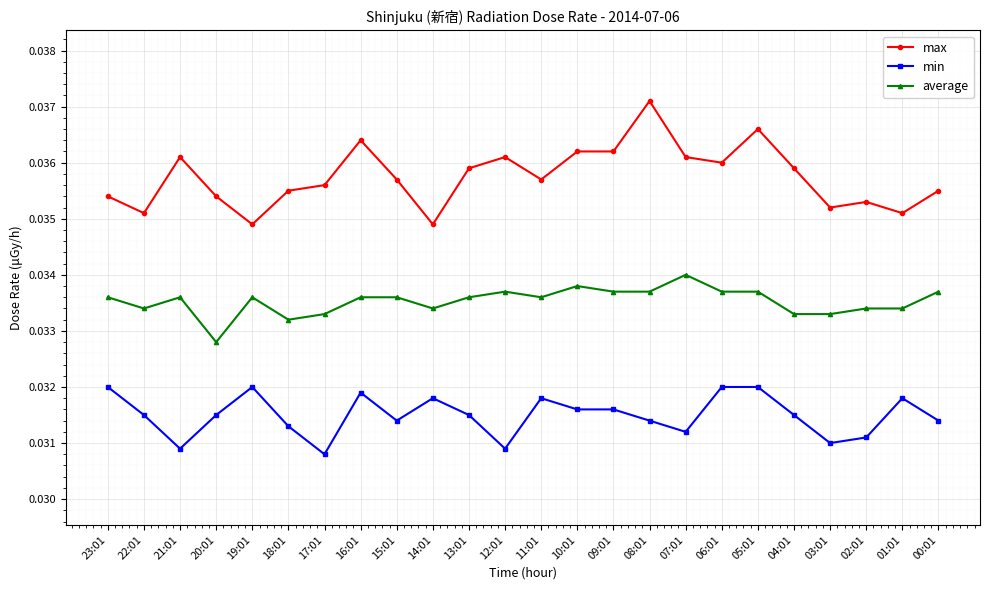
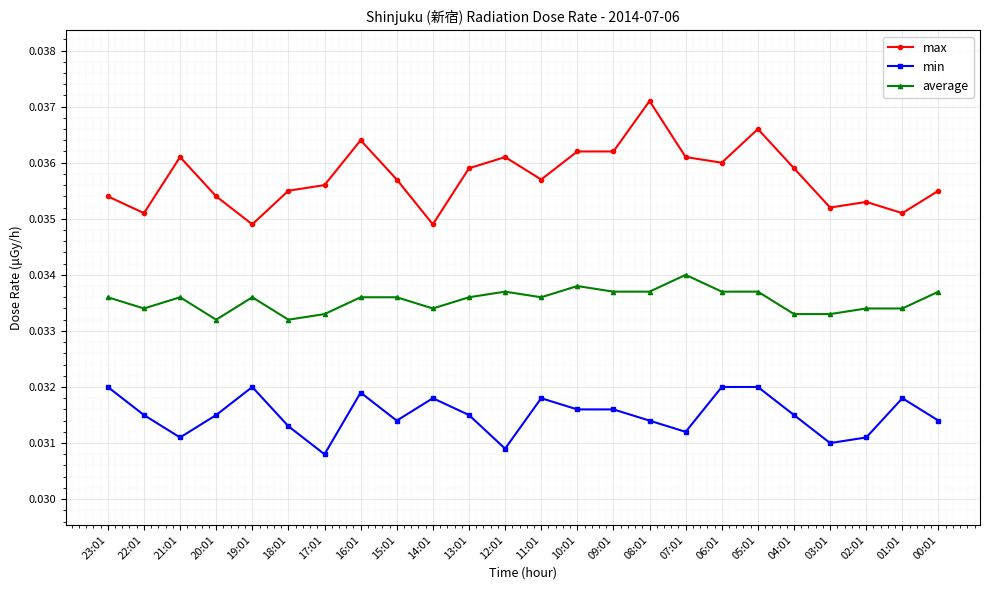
  {
    "max": {
      "23:01": 0.0354,
      "22:01": 0.0351,
      "21:01": 0.0361,
      "20:01": 0.0354,
      "19:01": 0.0349,
      "18:01": 0.0355,
      "17:01": 0.0356,
      "16:01": 0.0364,
      "15:01": 0.0357,
      "14:01": 0.0349,
      "13:01": 0.0359,
      "12:01": 0.0361,
      "11:01": 0.0357,
      "10:01": 0.0362,
      "09:01": 0.0362,
      "08:01": 0.0371,
      "07:01": 0.0361,
      "06:01": 0.0360,
      "05:01": 0.0366,
      "04:01": 0.0359,
      "03:01": 0.0352,
      "02:01": 0.0353,
      "01:01": 0.0351,
      "00:01": 0.0355
    },
    "min": {
      "23:01": 0.0320,
      "22:01": 0.0315,
-     "21:01": 0.0309,
+     "21:01": 0.0311,
      "20:01": 0.0315,
      "19:01": 0.0320,
      "18:01": 0.0313,
      "17:01": 0.0308,
      "16:01": 0.0319,
      "15:01": 0.0314,
      "14:01": 0.0318,
      "13:01": 0.0315,
      "12:01": 0.0309,
      "11:01": 0.0318,
      "10:01": 0.0316,
      "09:01": 0.0316,
      "08:01": 0.0314,
      "07:01": 0.0312,
      "06:01": 0.0320,
      "05:01": 0.0320,
      "04:01": 0.0315,
      "03:01": 0.0310,
      "02:01": 0.0311,
      "01:01": 0.0318,
      "00:01": 0.0314
    },
    "average": {
      "23:01": 0.0336,
      "22:01": 0.0334,
      "21:01": 0.0336,
-     "20:01": 0.0328,
+     "20:01": 0.0332,
      "19:01": 0.0336,
      "18:01": 0.0332,
      "17:01": 0.0333,
      "16:01": 0.0336,
      "15:01": 0.0336,
      "14:01": 0.0334,
      "13:01": 0.0336,
      "12:01": 0.0337,
      "11:01": 0.0336,
      "10:01": 0.0338,
      "09:01": 0.0337,
      "08:01": 0.0337,
      "07:01": 0.0340,
      "06:01": 0.0337,
      "05:01": 0.0337,
      "04:01": 0.0333,
      "03:01": 0.0333,
      "02:01": 0.0334,
      "01:01": 0.0334,
      "00:01": 0.0337
    }
  }
